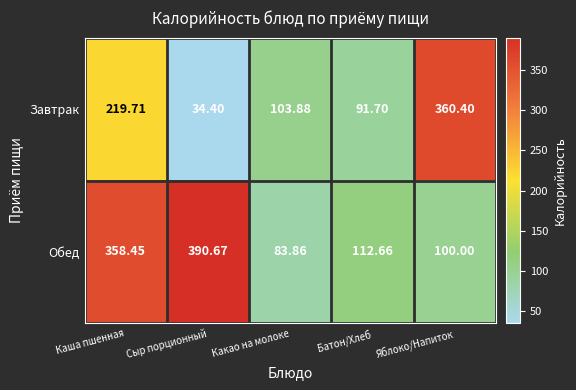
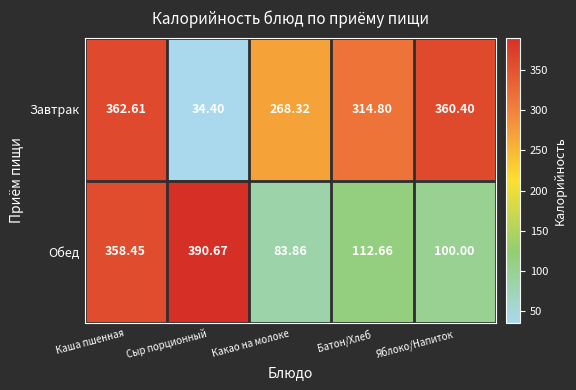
  {
    "Завтрак": {
-     "Каша пшенная": 219.71,
+     "Каша пшенная": 362.61,
      "Сыр порционный": 34.40,
-     "Какао на молоке": 103.88,
-     "Батон/Хлеб": 91.70,
+     "Какао на молоке": 268.32,
+     "Батон/Хлеб": 314.80,
      "Яблоко/Напиток": 360.40
    },
    "Обед": {
      "Каша пшенная": 358.45,
      "Сыр порционный": 390.67,
      "Какао на молоке": 83.86,
      "Батон/Хлеб": 112.66,
      "Яблоко/Напиток": 100.00
    }
  }
